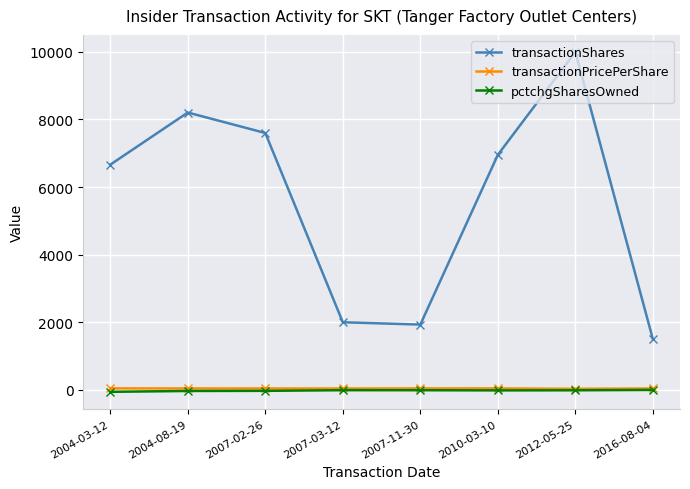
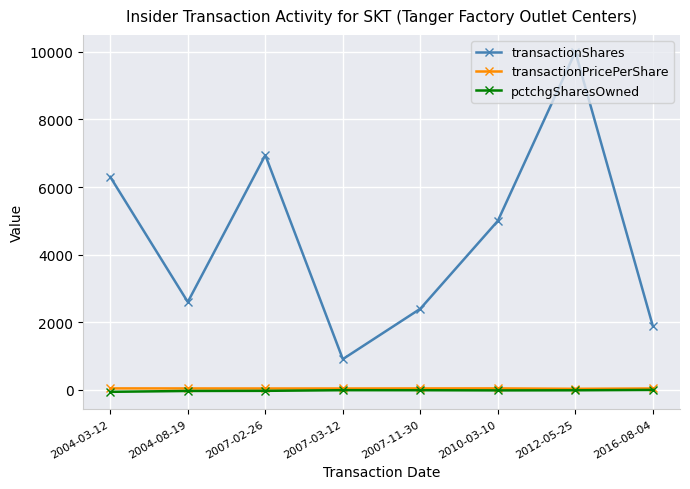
  {
    "transactionShares": {
-     "2004-03-12": 6700,
-     "2004-08-19": 8200,
-     "2007-02-26": 7600,
-     "2007-03-12": 2000,
-     "2007-11-30": 1900,
-     "2010-03-10": 7000,
-     "2016-08-04": 1500
+     "2004-03-12": 6300,
+     "2004-08-19": 2600,
+     "2007-02-26": 6900,
+     "2007-03-12": 900,
+     "2007-11-30": 2400,
+     "2010-03-10": 5000,
+     "2016-08-04": 1900
    },
    "transactionPricePerShare": {
      "2004-03-12": 0,
      "2004-08-19": 0
    },
    "pctchgSharesOwned": {
      "2004-03-12": -100,
      "2004-08-19": 0
    }
  }
